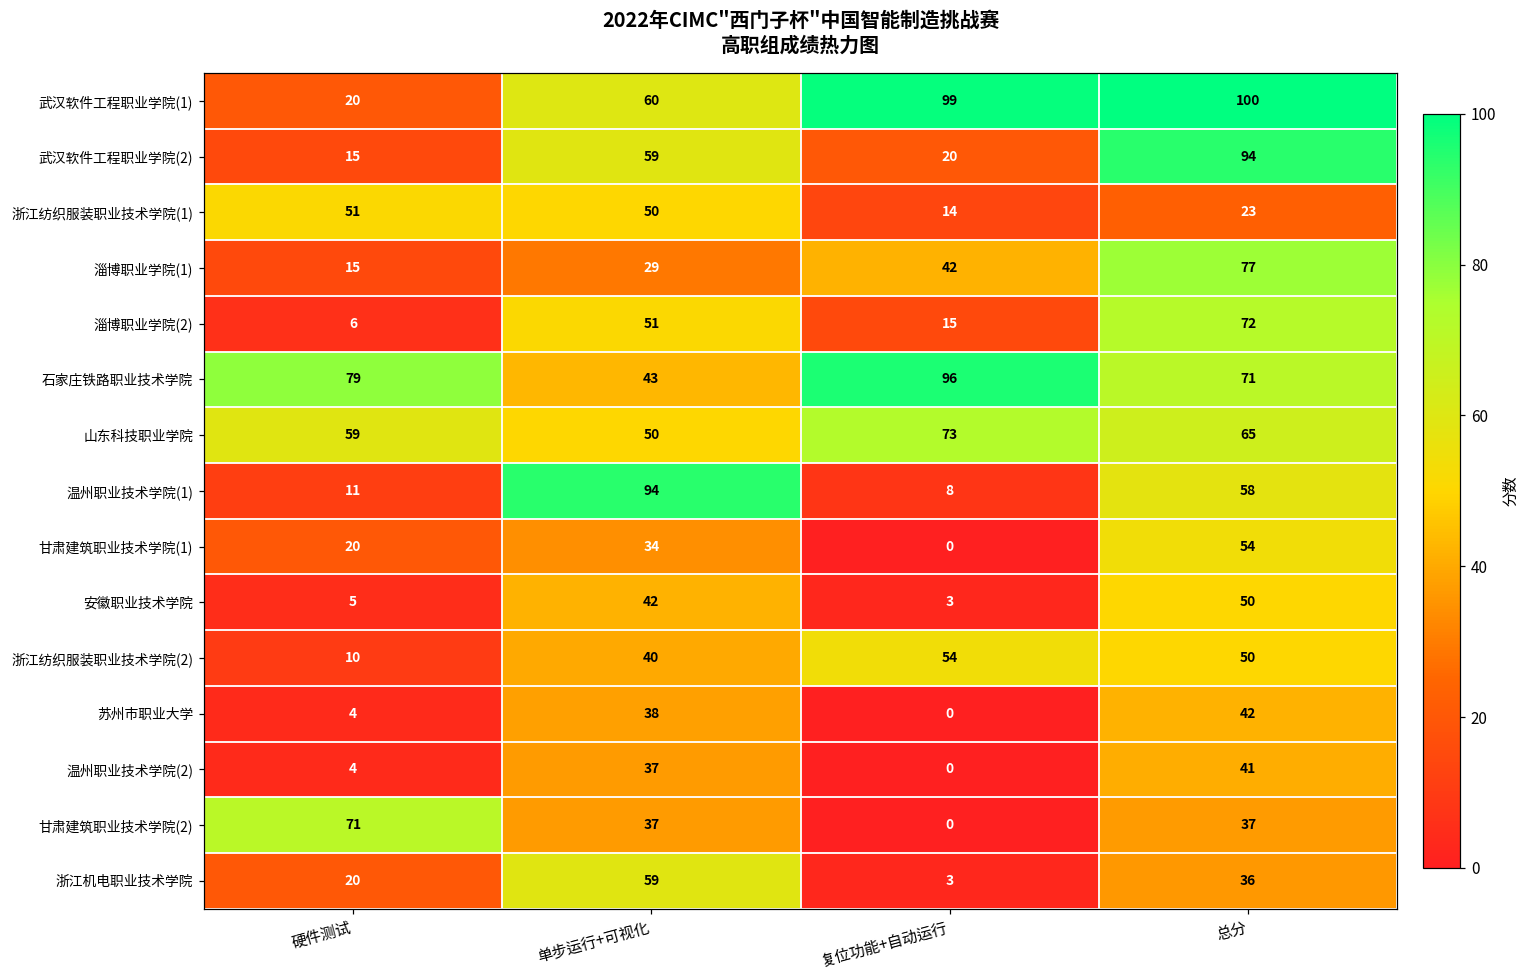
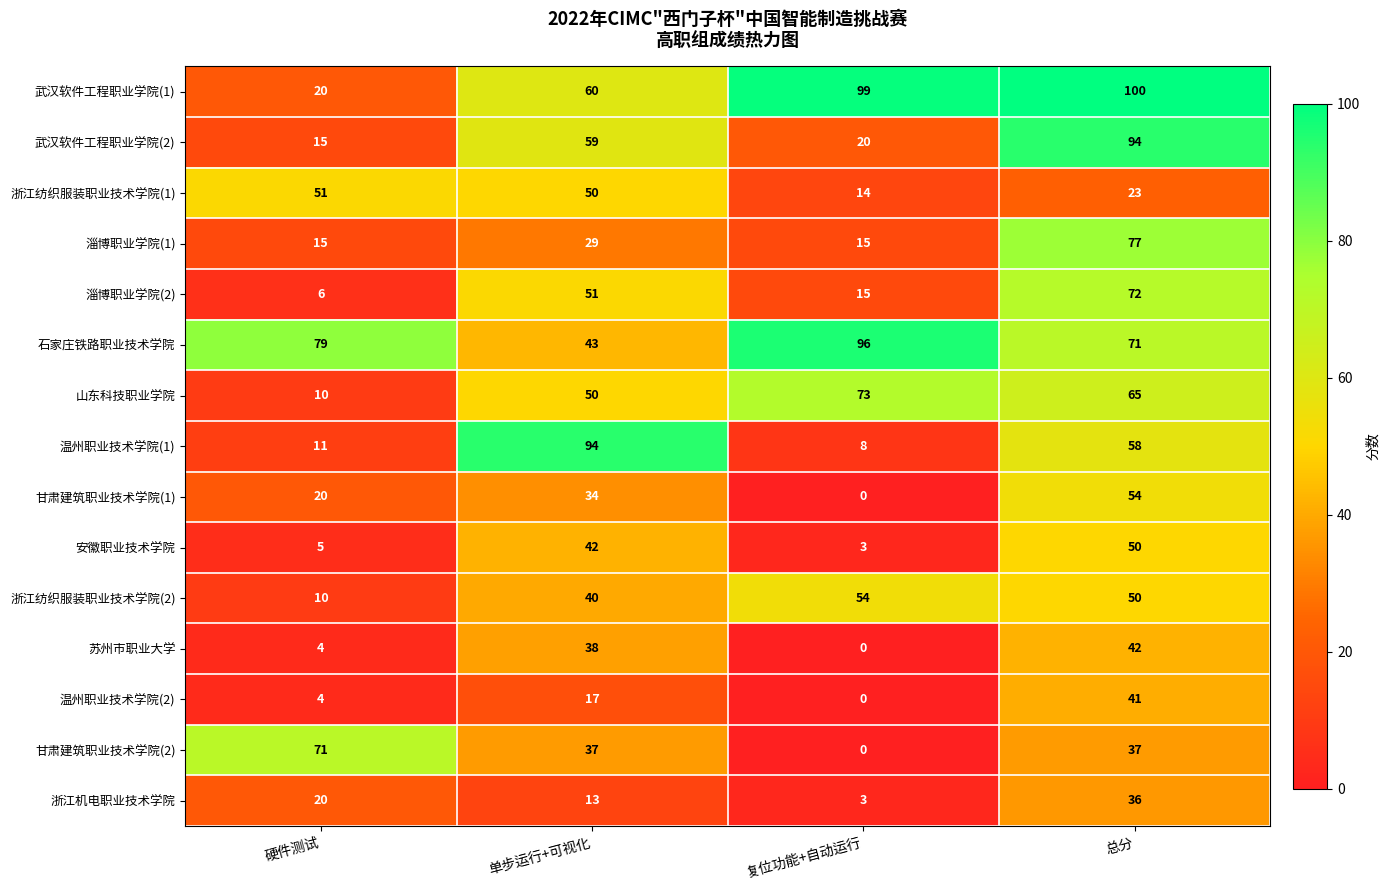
  {
    "武汉软件工程职业学院(1)": {
      "硬件测试": 20,
      "单步运行+可视化": 60,
      "复位功能+自动运行": 99,
      "总分": 100
    },
    "武汉软件工程职业学院(2)": {
      "硬件测试": 15,
      "单步运行+可视化": 59,
      "复位功能+自动运行": 20,
      "总分": 94
    },
    "浙江纺织服装职业技术学院(1)": {
      "硬件测试": 51,
      "单步运行+可视化": 50,
      "复位功能+自动运行": 14,
      "总分": 23
    },
    "淄博职业学院(1)": {
      "硬件测试": 15,
      "单步运行+可视化": 29,
-     "复位功能+自动运行": 42,
+     "复位功能+自动运行": 15,
      "总分": 77
    },
    "淄博职业学院(2)": {
      "硬件测试": 6,
      "单步运行+可视化": 51,
      "复位功能+自动运行": 15,
      "总分": 72
    },
    "石家庄铁路职业技术学院": {
      "硬件测试": 79,
      "单步运行+可视化": 43,
      "复位功能+自动运行": 96,
      "总分": 71
    },
    "山东科技职业学院": {
-     "硬件测试": 59,
+     "硬件测试": 10,
      "单步运行+可视化": 50,
      "复位功能+自动运行": 73,
      "总分": 65
    },
    "温州职业技术学院(1)": {
      "硬件测试": 11,
      "单步运行+可视化": 94,
      "复位功能+自动运行": 8,
      "总分": 58
    },
    "甘肃建筑职业技术学院(1)": {
      "硬件测试": 20,
      "单步运行+可视化": 34,
      "复位功能+自动运行": 0,
      "总分": 54
    },
    "安徽职业技术学院": {
      "硬件测试": 5,
      "单步运行+可视化": 42,
      "复位功能+自动运行": 3,
      "总分": 50
    },
    "浙江纺织服装职业技术学院(2)": {
      "硬件测试": 10,
      "单步运行+可视化": 40,
      "复位功能+自动运行": 54,
      "总分": 50
    },
    "苏州市职业大学": {
      "硬件测试": 4,
      "单步运行+可视化": 38,
      "复位功能+自动运行": 0,
      "总分": 42
    },
    "温州职业技术学院(2)": {
      "硬件测试": 4,
-     "单步运行+可视化": 37,
+     "单步运行+可视化": 17,
      "复位功能+自动运行": 0,
      "总分": 41
    },
    "甘肃建筑职业技术学院(2)": {
      "硬件测试": 71,
      "单步运行+可视化": 37,
      "复位功能+自动运行": 0,
      "总分": 37
    },
    "浙江机电职业技术学院": {
      "硬件测试": 20,
-     "单步运行+可视化": 59,
+     "单步运行+可视化": 13,
      "复位功能+自动运行": 3,
      "总分": 36
    }
  }
